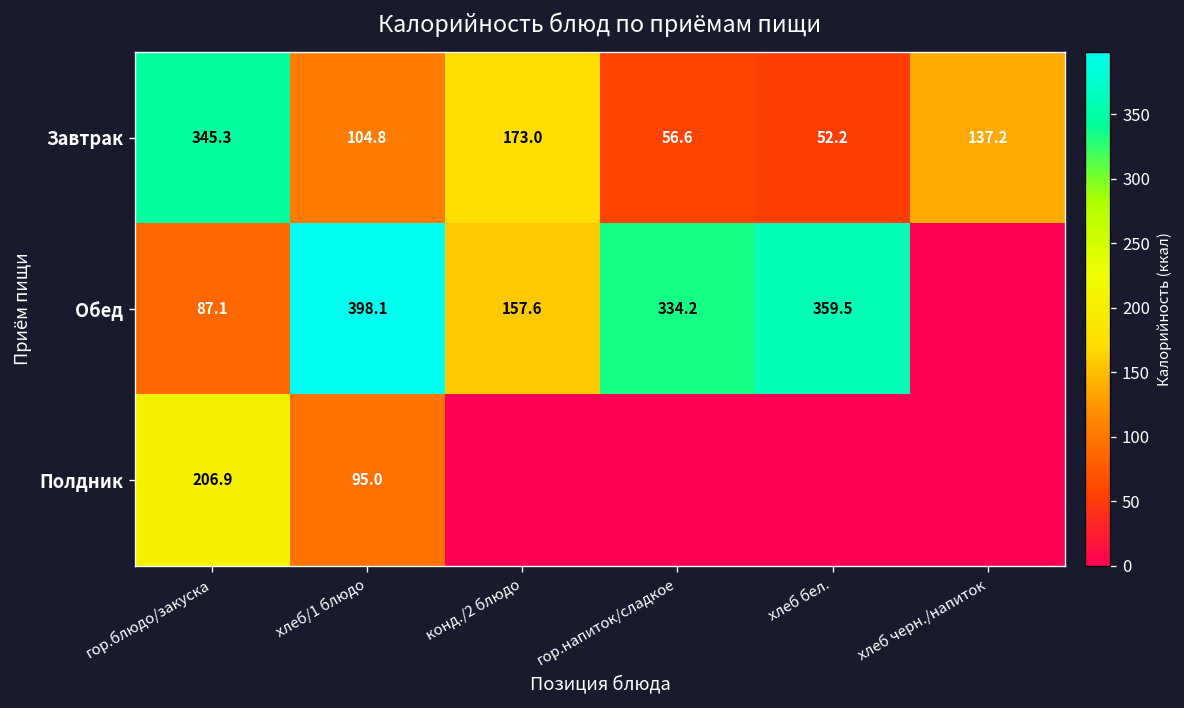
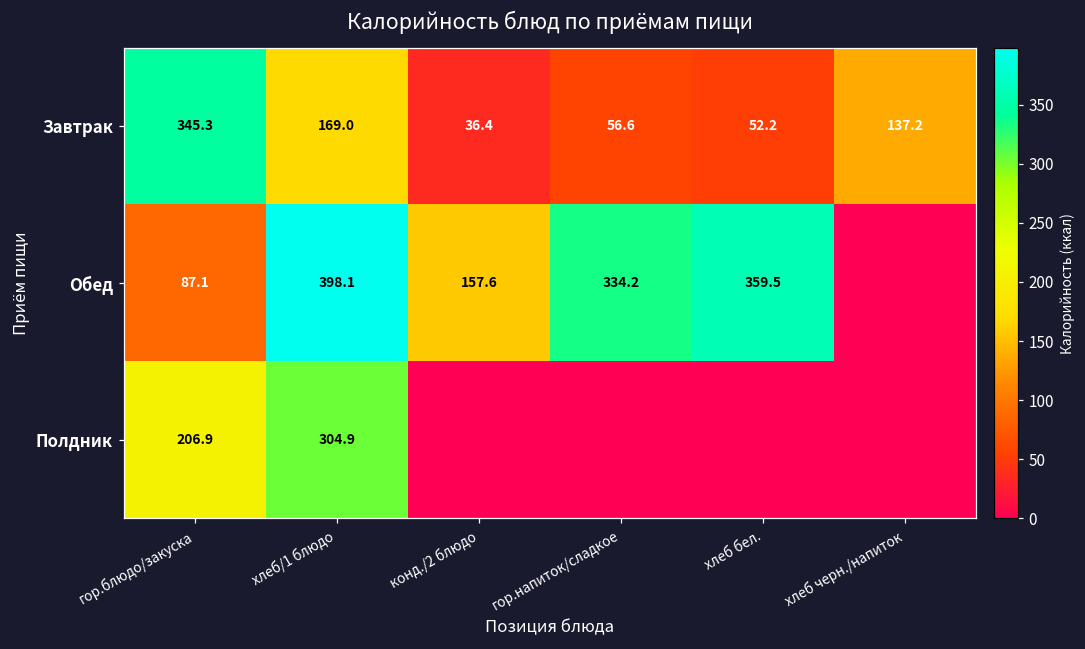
  {
    "Завтрак": {
      "гор.блюдо/закуска": 345.3,
-     "хлеб/1 блюдо": 104.8,
-     "конд./2 блюдо": 173.0,
+     "хлеб/1 блюдо": 169.0,
+     "конд./2 блюдо": 36.4,
      "гор.напиток/сладкое": 56.6,
      "хлеб бел.": 52.2,
      "хлеб черн./напиток": 137.2
    },
    "Обед": {
      "гор.блюдо/закуска": 87.1,
      "хлеб/1 блюдо": 398.1,
      "конд./2 блюдо": 157.6,
      "гор.напиток/сладкое": 334.2,
      "хлеб бел.": 359.5
    },
    "Полдник": {
      "гор.блюдо/закуска": 206.9,
-     "хлеб/1 блюдо": 95.0
+     "хлеб/1 блюдо": 304.9
    }
  }
